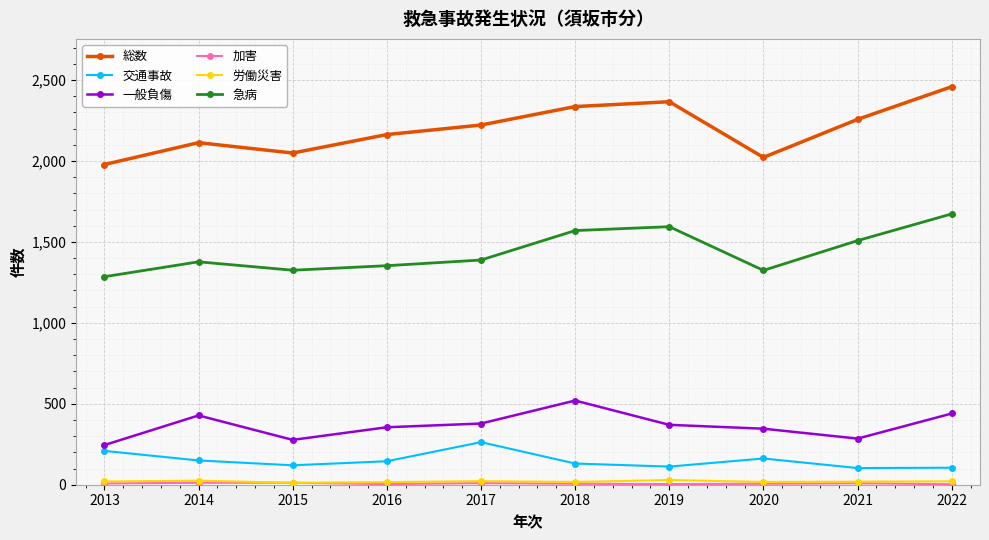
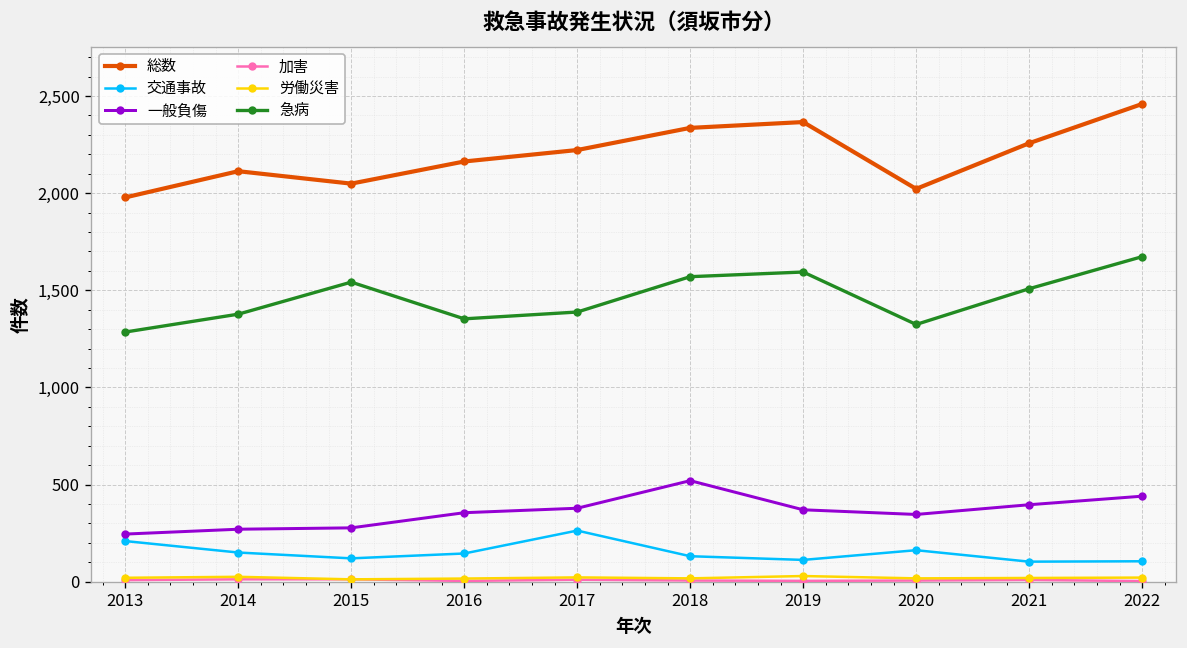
  {
    "総数": {
      "2013": "1,980",
      "2014": "2,110",
      "2015": "2,050",
      "2016": "2,160",
      "2017": "2,220",
      "2018": "2,340",
      "2019": "2,370",
      "2020": "2,020",
      "2021": "2,260",
      "2022": "2,460"
    },
    "交通事故": {
      "2013": "210",
      "2014": "150",
      "2015": "120",
      "2016": "150",
      "2017": "260",
      "2018": "130",
      "2019": "110",
      "2020": "160",
      "2021": "100",
      "2022": "110"
    },
    "一般負傷": {
      "2013": "250",
-     "2014": "430",
+     "2014": "270",
      "2015": "280",
      "2016": "360",
      "2017": "380",
      "2018": "520",
      "2019": "370",
      "2020": "350",
-     "2021": "290",
+     "2021": "400",
      "2022": "440"
    },
    "加害": {
      "2019": "0",
      "2022": "0"
    },
    "労働災害": {
      "2019": "30",
      "2022": "20"
    },
    "急病": {
      "2013": "1,290",
      "2014": "1,380",
-     "2015": "1,330",
+     "2015": "1,540",
      "2016": "1,350",
      "2017": "1,390",
      "2018": "1,570",
      "2019": "1,590",
      "2020": "1,320",
      "2021": "1,510",
      "2022": "1,670"
    }
  }
